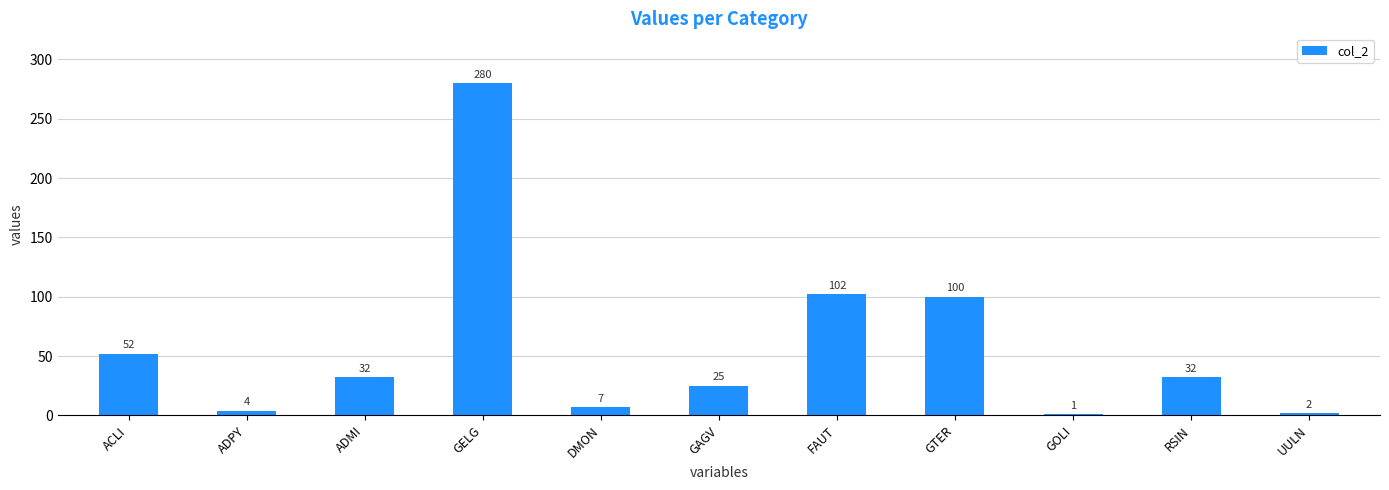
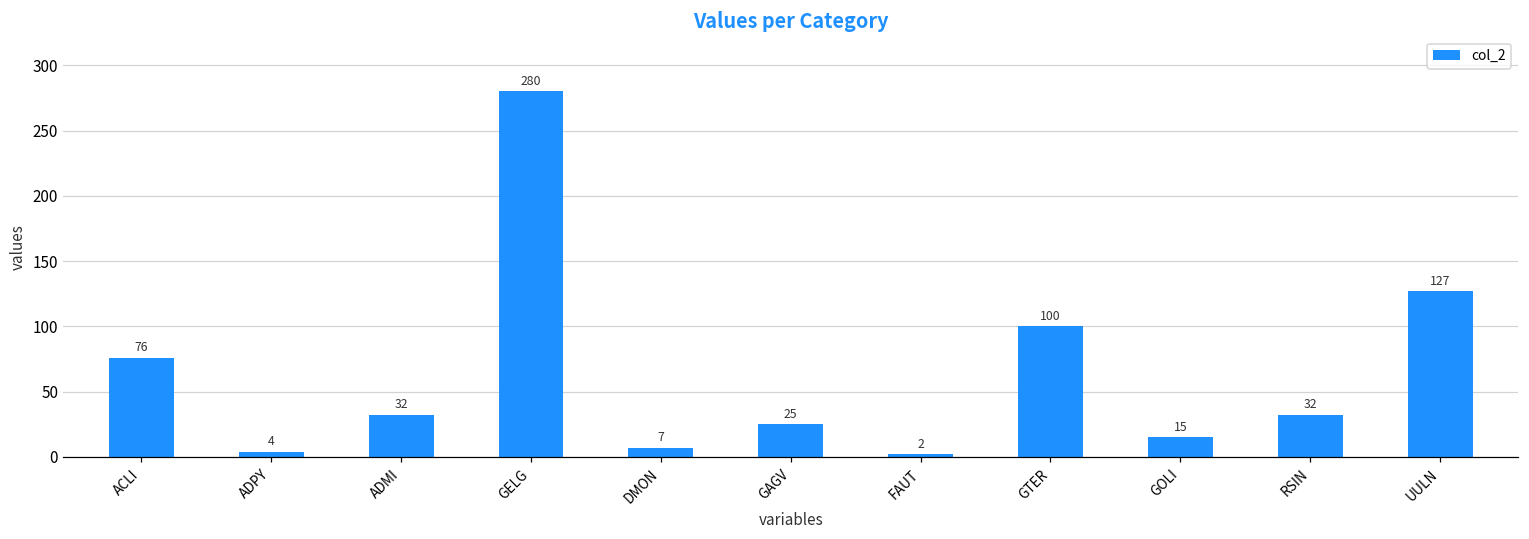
  {
-   "ACLI": 52,
+   "ACLI": 76,
    "ADPY": 4,
    "ADMI": 32,
    "GELG": 280,
    "DMON": 7,
    "GAGV": 25,
-   "FAUT": 102,
+   "FAUT": 2,
    "GTER": 100,
-   "GOLI": 1,
+   "GOLI": 15,
    "RSIN": 32,
-   "UULN": 2
+   "UULN": 127
  }
